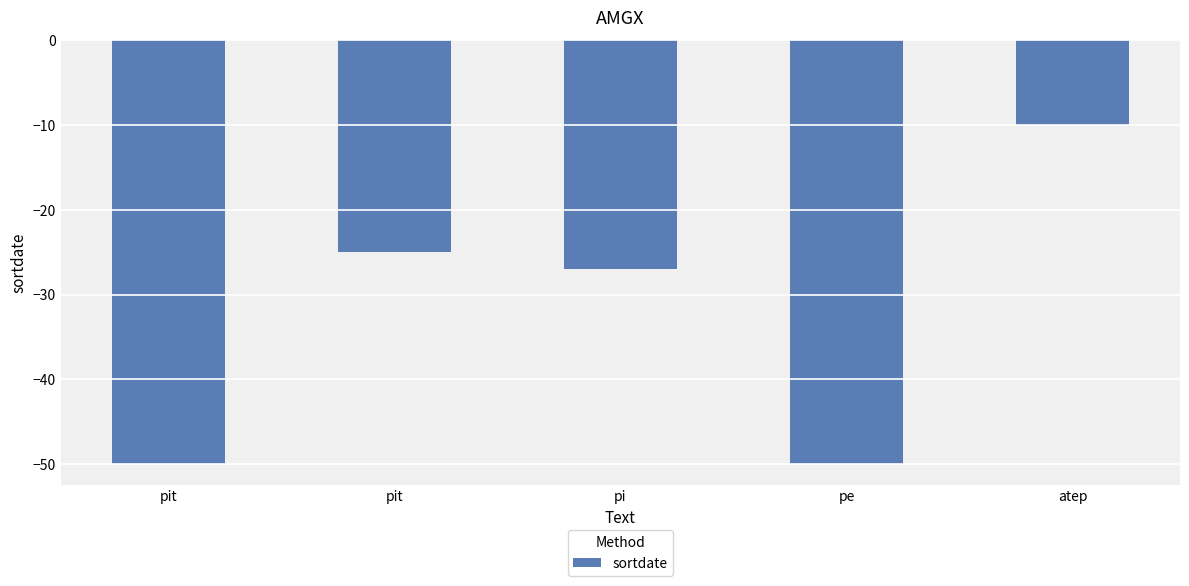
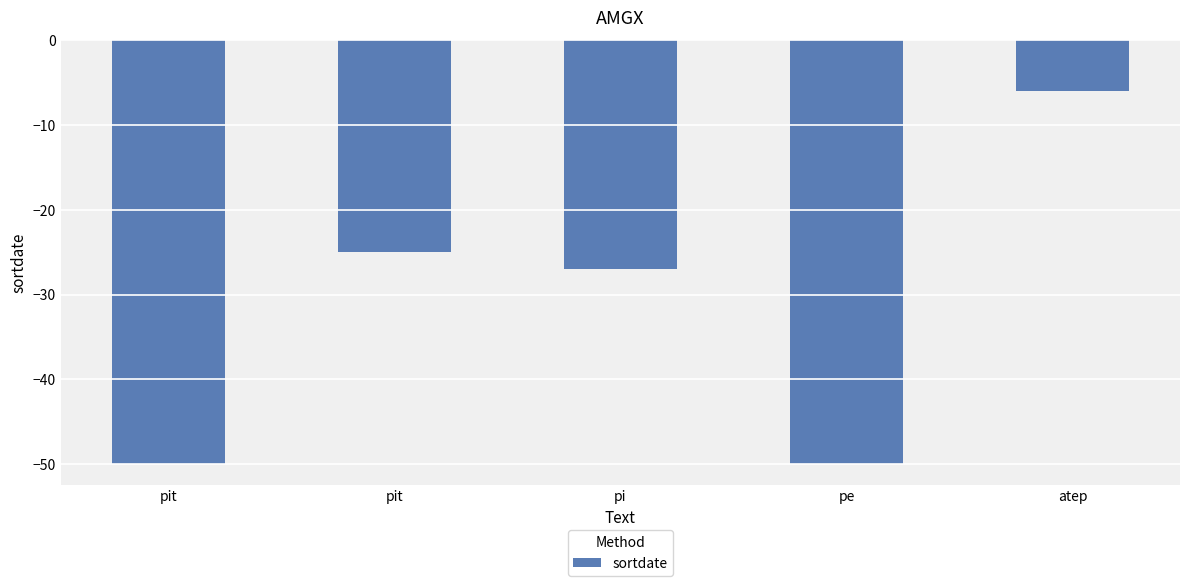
  {
    "pi": -27,
    "pe": -50,
-   "atep": -10
+   "atep": -6
  }
